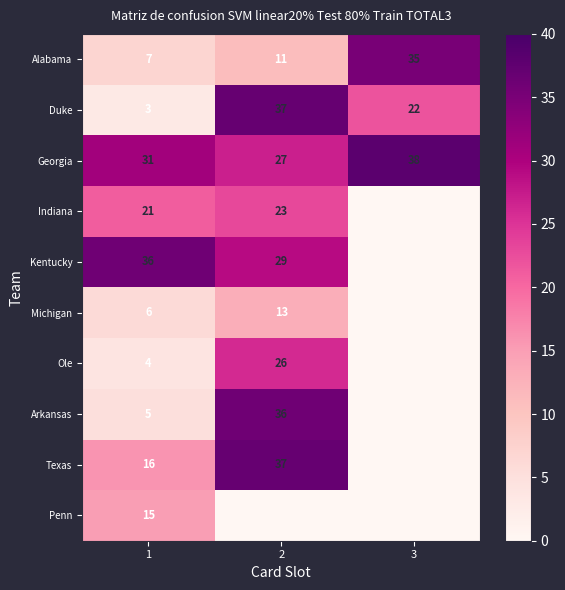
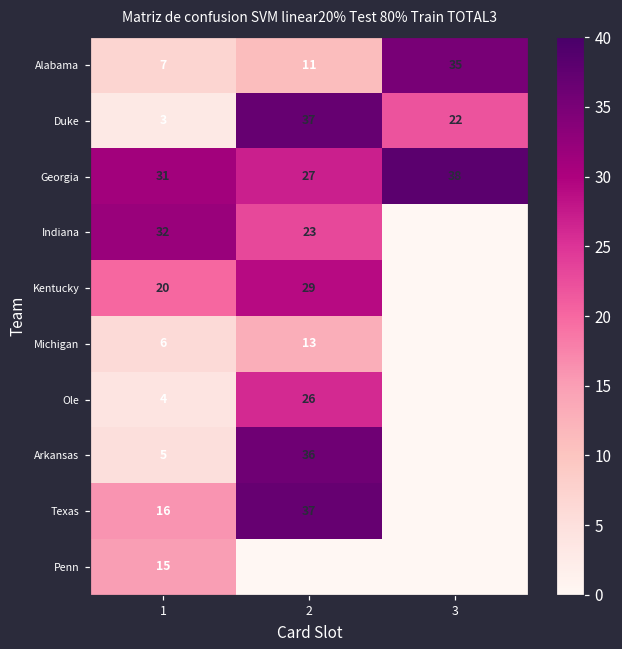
  {
    "Alabama": {
      "2": 11,
      "3": 35
    },
    "Duke": {
      "2": 37,
      "3": 22
    },
    "Georgia": {
      "1": 31,
      "2": 27,
      "3": 38
    },
    "Indiana": {
-     "1": 21,
+     "1": 32,
      "2": 23
    },
    "Kentucky": {
-     "1": 36,
+     "1": 20,
      "2": 29
    },
    "Michigan": {
      "2": 13
    },
    "Ole": {
      "2": 26
    },
    "Arkansas": {
      "2": 36
    },
    "Texas": {
      "1": 16,
      "2": 37
    },
    "Penn": {
      "1": 15
    }
  }
